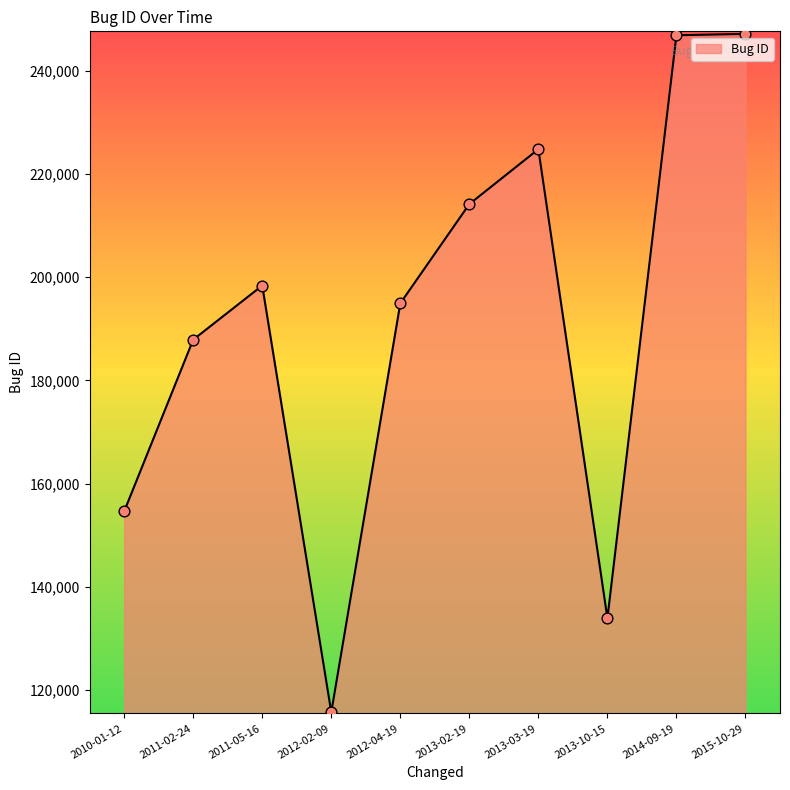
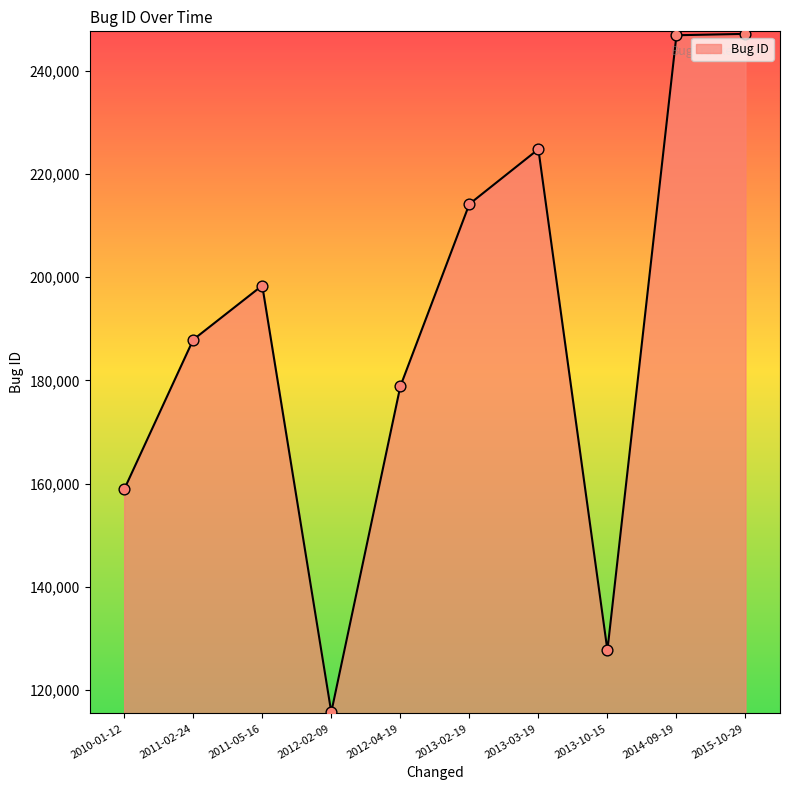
  {
-   "2010-01-12": "155,000",
+   "2010-01-12": "159,000",
    "2011-02-24": "188,000",
    "2011-05-16": "198,000",
    "2012-02-09": "116,000",
-   "2012-04-19": "195,000",
+   "2012-04-19": "179,000",
    "2013-02-19": "214,000",
    "2013-03-19": "225,000",
-   "2013-10-15": "134,000",
+   "2013-10-15": "128,000",
    "2014-09-19": "247,000",
    "2015-10-29": "247,000"
  }
